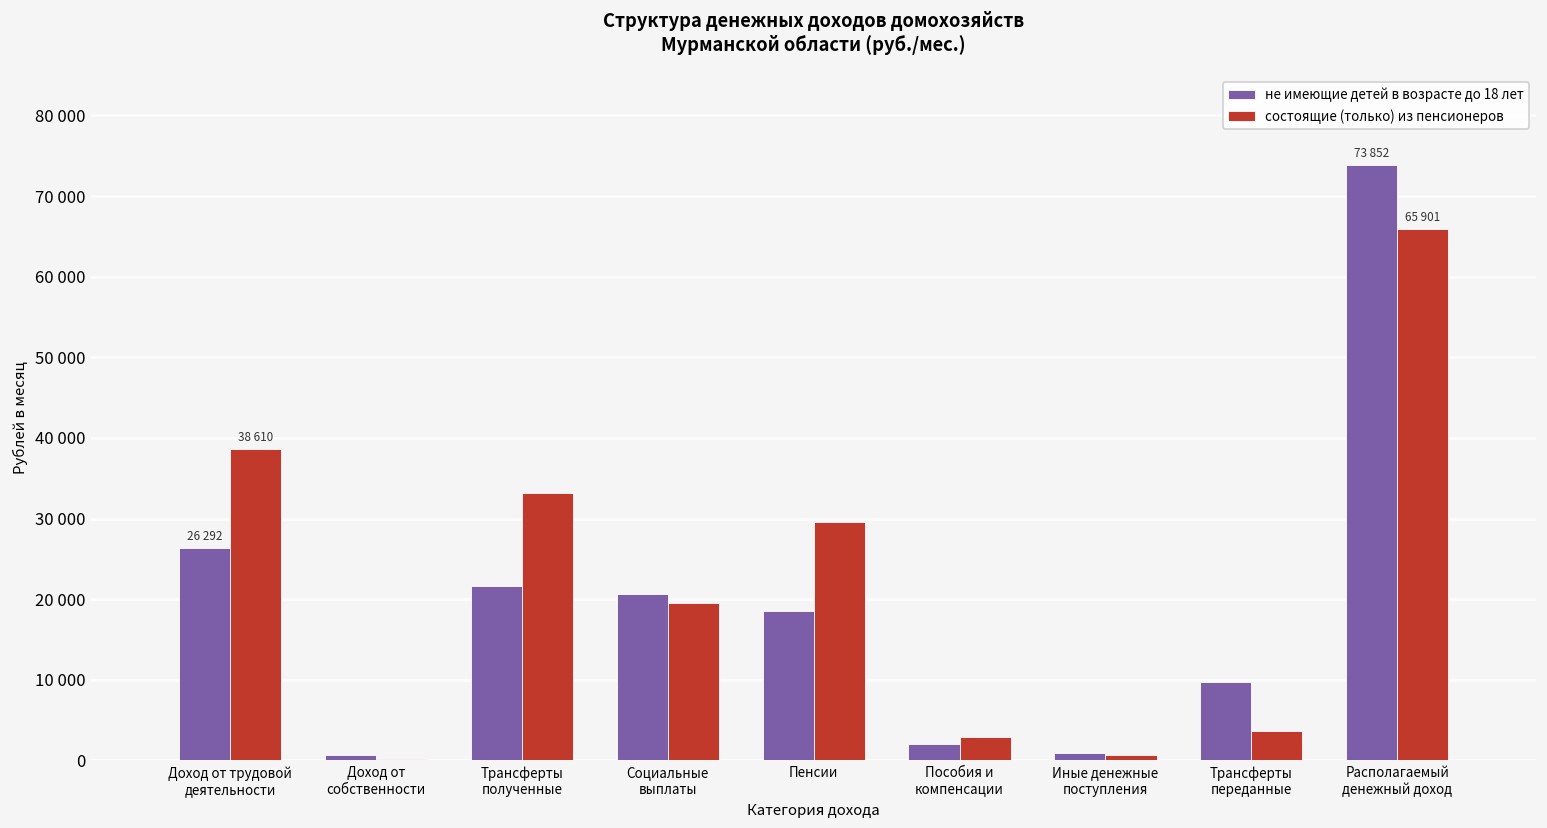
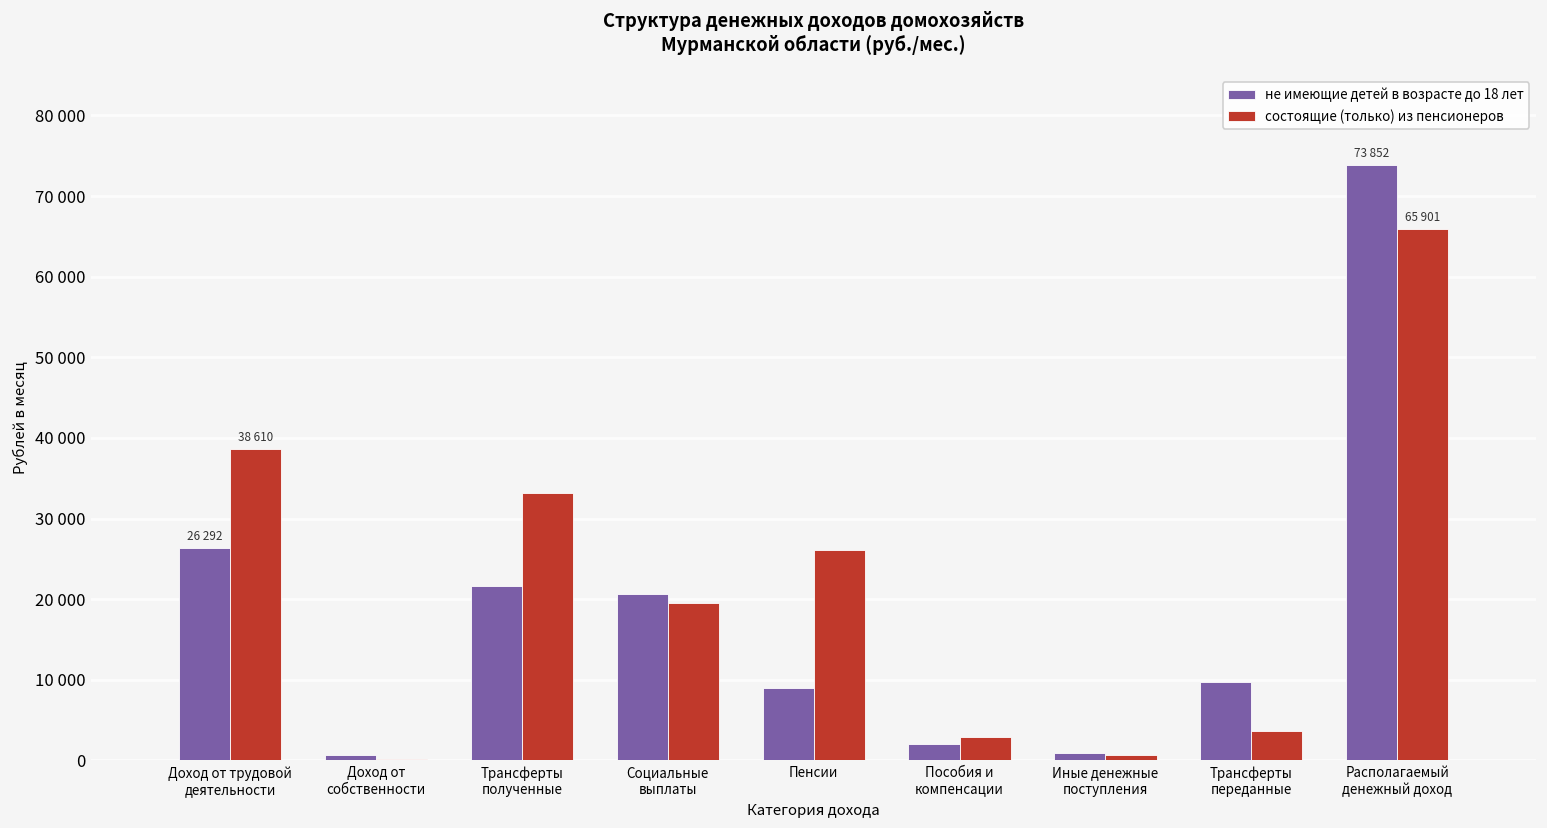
  {
    "не имеющие детей в возрасте до 18 лет": {
      "Доход от собственности": 1000,
      "Трансферты полученные": 22000,
      "Социальные выплаты": 21000,
-     "Пенсии": 19000,
+     "Пенсии": 9000,
      "Пособия и компенсации": 2000,
      "Иные денежные поступления": 1000,
      "Трансферты переданные": 10000
    },
    "состоящие (только) из пенсионеров": {
      "Трансферты полученные": 33000,
      "Социальные выплаты": 19000,
-     "Пенсии": 30000,
+     "Пенсии": 26000,
      "Пособия и компенсации": 3000,
      "Иные денежные поступления": 1000,
      "Трансферты переданные": 4000
    }
  }
